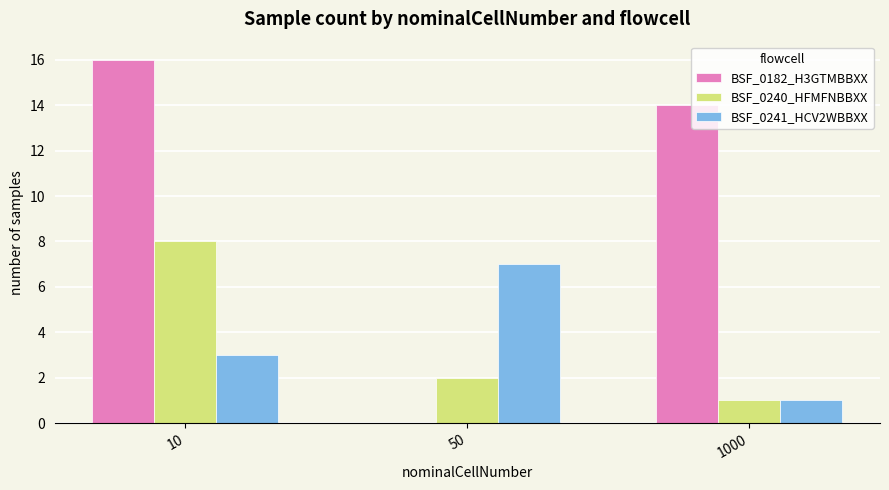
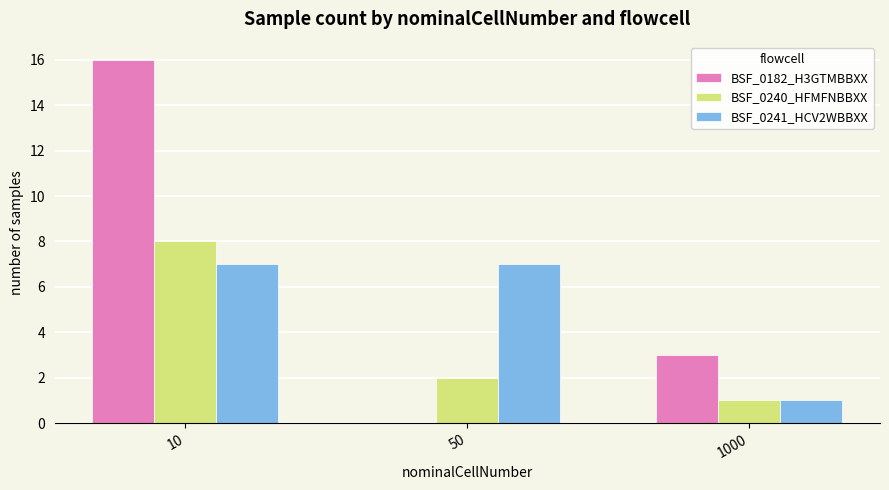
  {
    "BSF_0182_H3GTMBBXX": {
      "10": 16,
      "50": 0,
-     "1000": 14
+     "1000": 3
    },
    "BSF_0240_HFMFNBBXX": {
      "10": 8,
      "50": 2,
      "1000": 1
    },
    "BSF_0241_HCV2WBBXX": {
-     "10": 3,
+     "10": 7,
      "50": 7,
      "1000": 1
    }
  }
